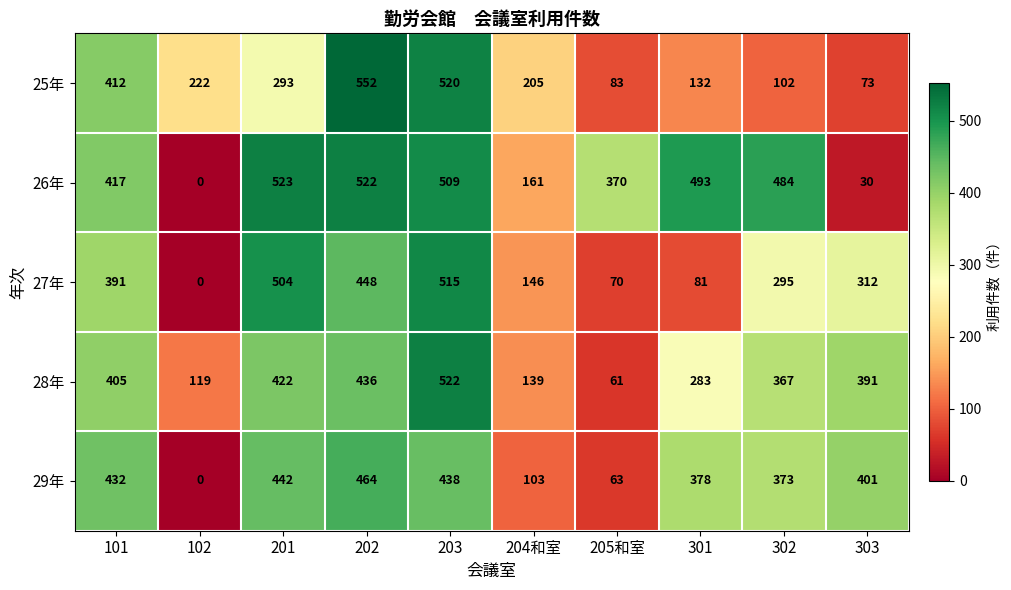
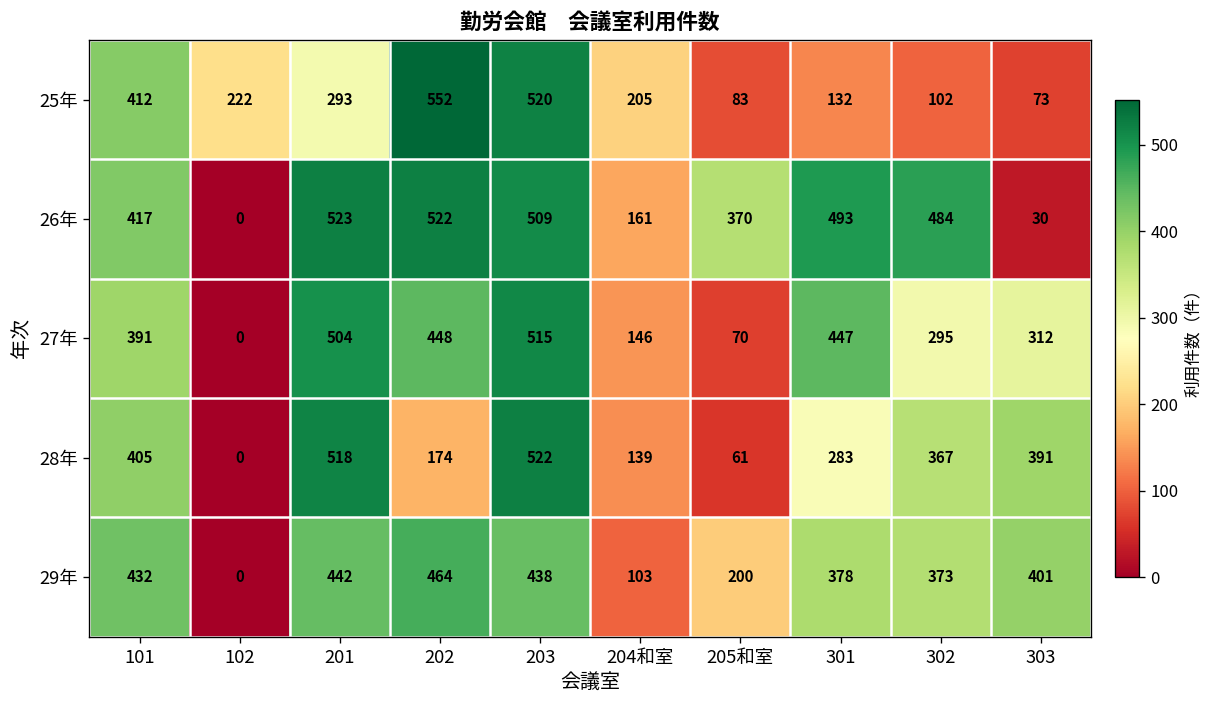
  {
    "25年": {
      "101": 412,
      "102": 222,
      "201": 293,
      "202": 552,
      "203": 520,
      "204和室": 205,
      "205和室": 83,
      "301": 132,
      "302": 102,
      "303": 73
    },
    "26年": {
      "101": 417,
      "102": 0,
      "201": 523,
      "202": 522,
      "203": 509,
      "204和室": 161,
      "205和室": 370,
      "301": 493,
      "302": 484,
      "303": 30
    },
    "27年": {
      "101": 391,
      "102": 0,
      "201": 504,
      "202": 448,
      "203": 515,
      "204和室": 146,
      "205和室": 70,
-     "301": 81,
+     "301": 447,
      "302": 295,
      "303": 312
    },
    "28年": {
      "101": 405,
-     "102": 119,
-     "201": 422,
-     "202": 436,
+     "102": 0,
+     "201": 518,
+     "202": 174,
      "203": 522,
      "204和室": 139,
      "205和室": 61,
      "301": 283,
      "302": 367,
      "303": 391
    },
    "29年": {
      "101": 432,
      "102": 0,
      "201": 442,
      "202": 464,
      "203": 438,
      "204和室": 103,
-     "205和室": 63,
+     "205和室": 200,
      "301": 378,
      "302": 373,
      "303": 401
    }
  }
